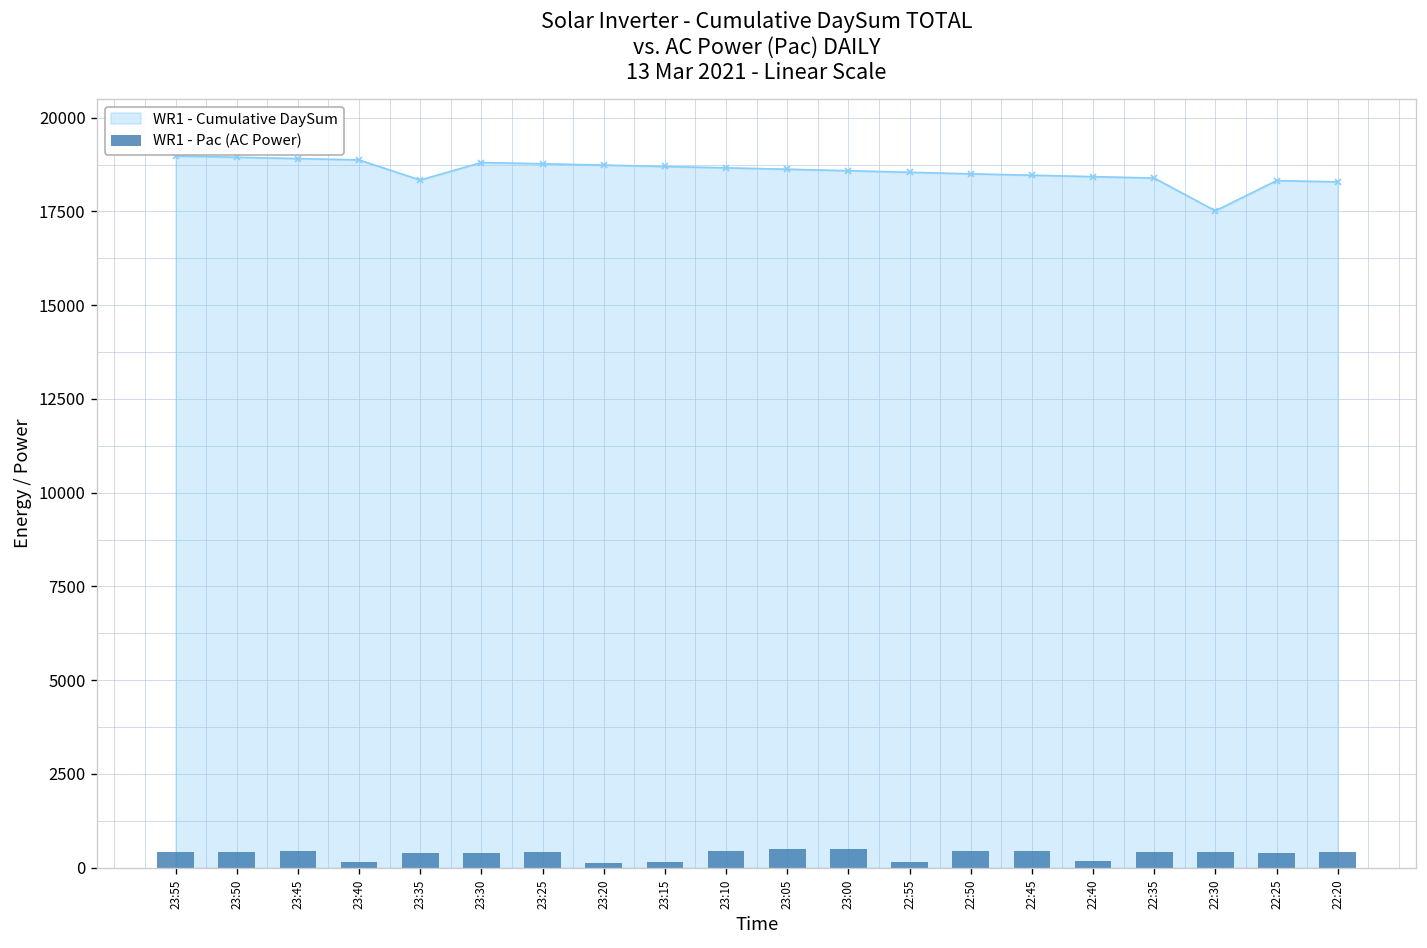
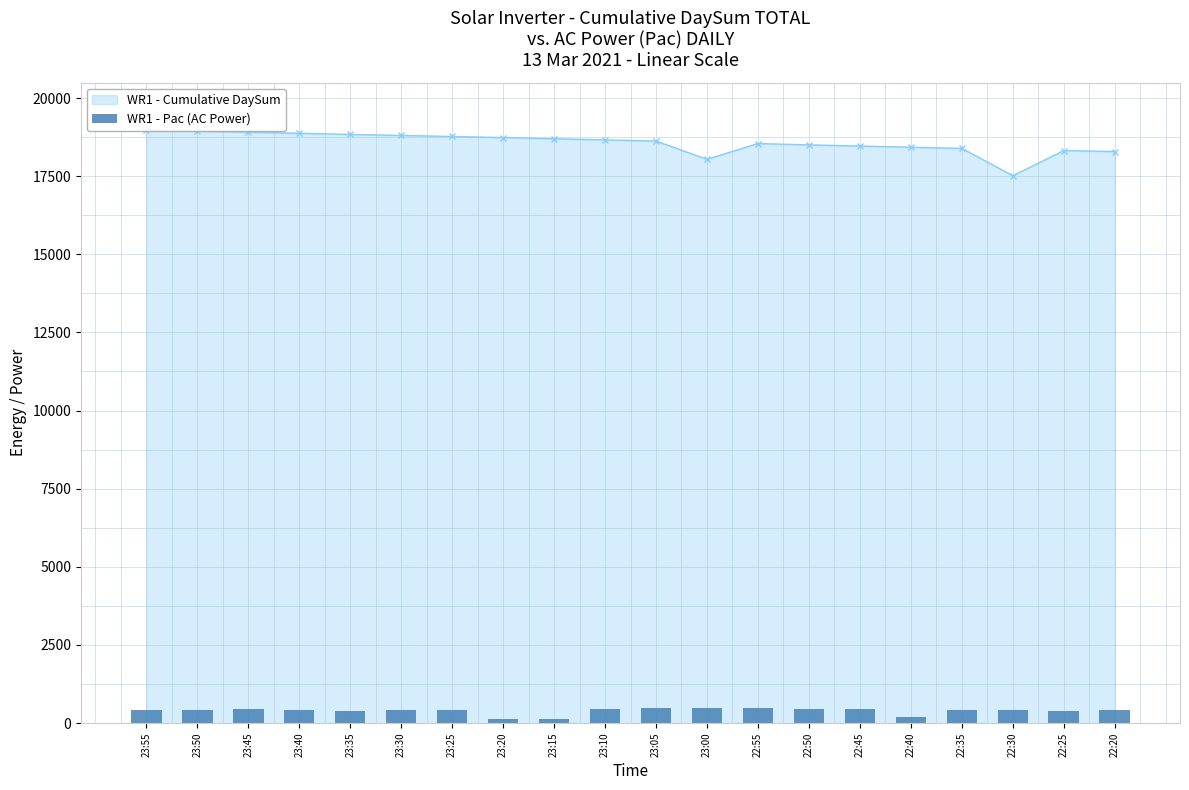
  {
    "WR1 - Pac (AC Power)": {
      "23:55": 400,
      "23:50": 400,
      "23:45": 400,
-     "23:40": 200,
+     "23:40": 400,
      "23:35": 400,
      "23:30": 400,
      "23:25": 400,
      "23:20": 100,
      "23:15": 100,
      "23:10": 400,
      "23:05": 500,
      "23:00": 500,
-     "22:55": 100,
+     "22:55": 500,
      "22:50": 400,
      "22:45": 500,
      "22:40": 200,
      "22:35": 400,
      "22:30": 400,
      "22:25": 400,
      "22:20": 400
    },
    "WR1 - Cumulative DaySum": {
      "23:50": 18900,
      "23:45": 18900,
      "23:40": 18900,
-     "23:35": 18300,
+     "23:35": 18800,
      "23:30": 18800,
      "23:25": 18800,
      "23:20": 18700,
      "23:15": 18700,
      "23:10": 18700,
      "23:05": 18600,
-     "23:00": 18600,
+     "23:00": 18000,
      "22:55": 18500,
      "22:50": 18500,
      "22:45": 18500,
      "22:40": 18400,
      "22:35": 18400,
      "22:30": 17500,
      "22:25": 18300,
      "22:20": 18300
    }
  }
